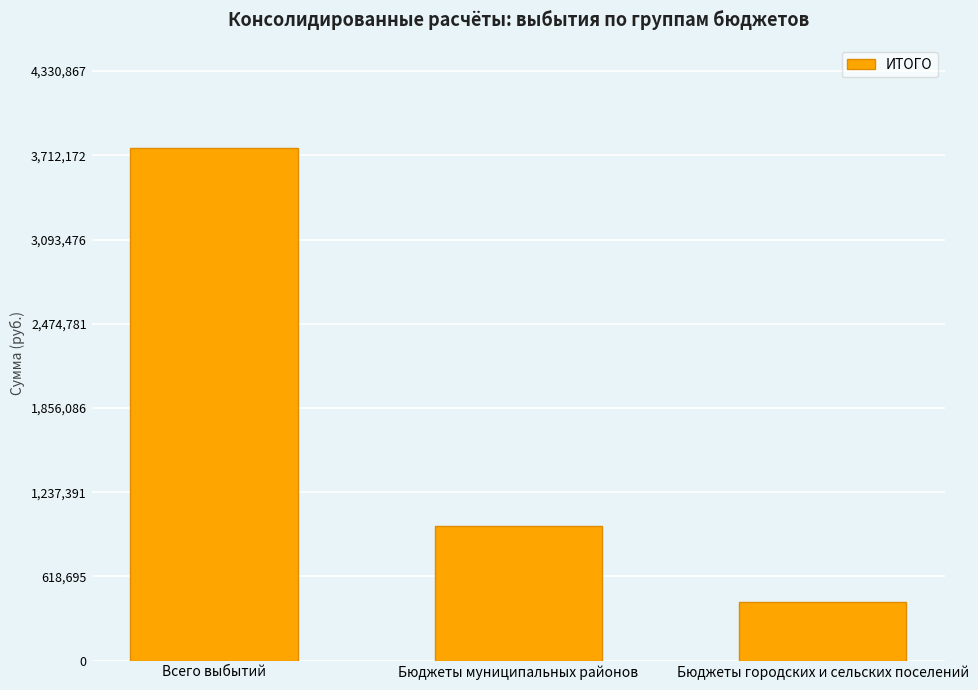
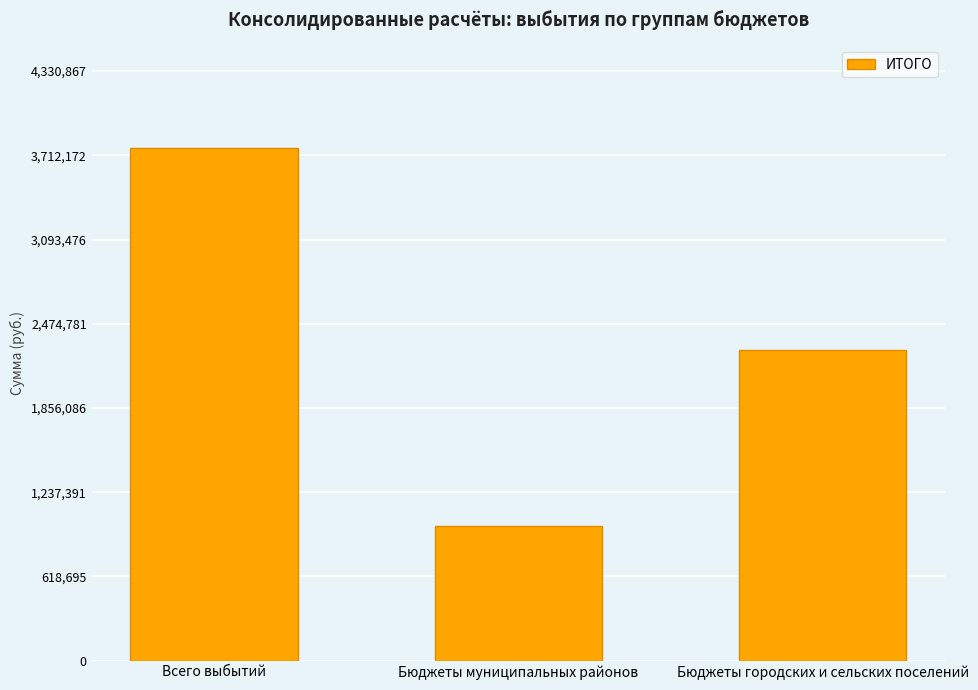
  {
    "Всего выбытий": "3,770,000",
    "Бюджеты муниципальных районов": "990,000",
-   "Бюджеты городских и сельских поселений": "430,000"
+   "Бюджеты городских и сельских поселений": "2,280,000"
  }
